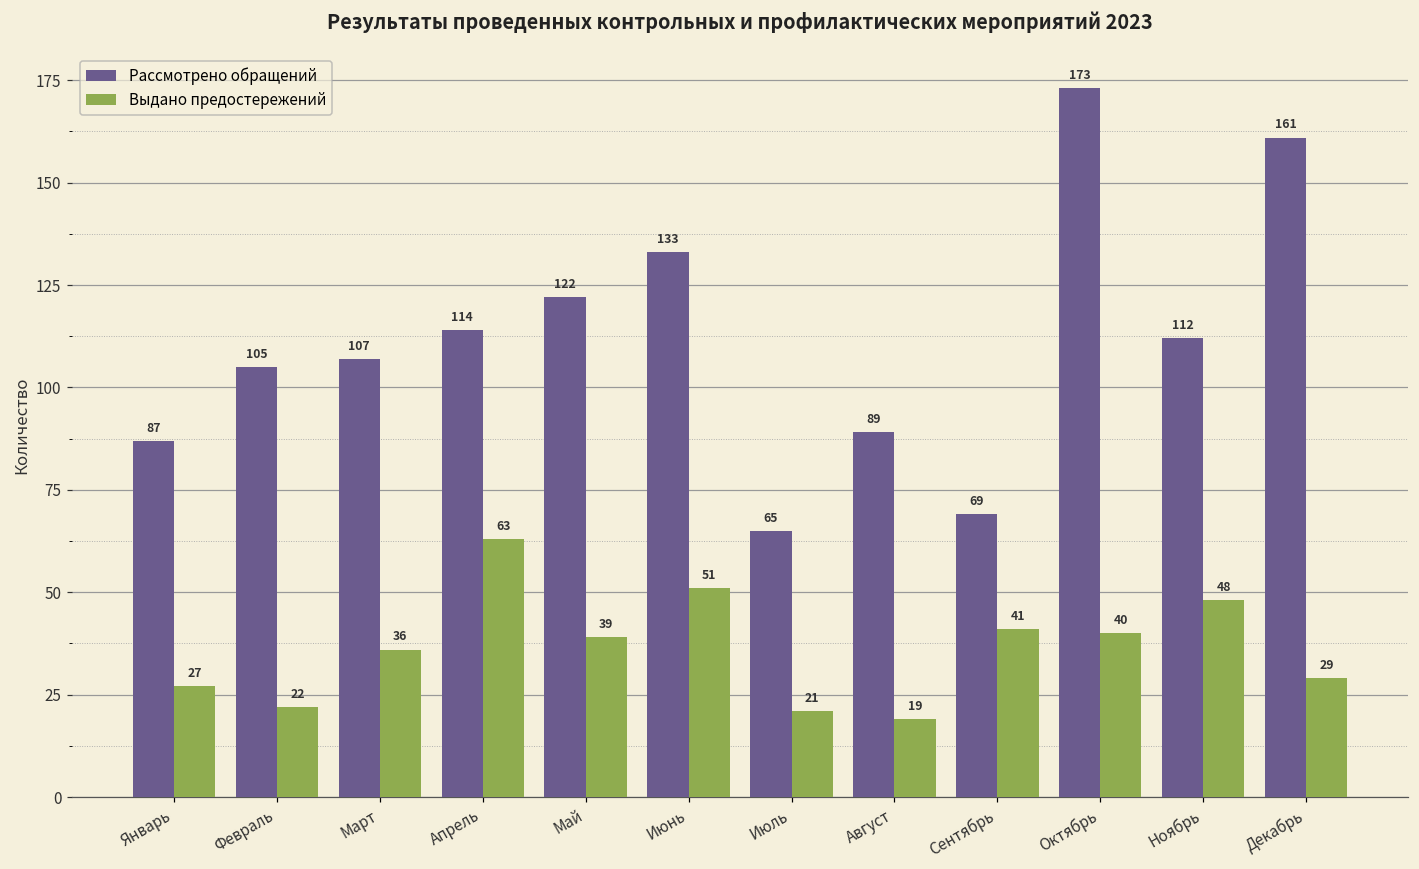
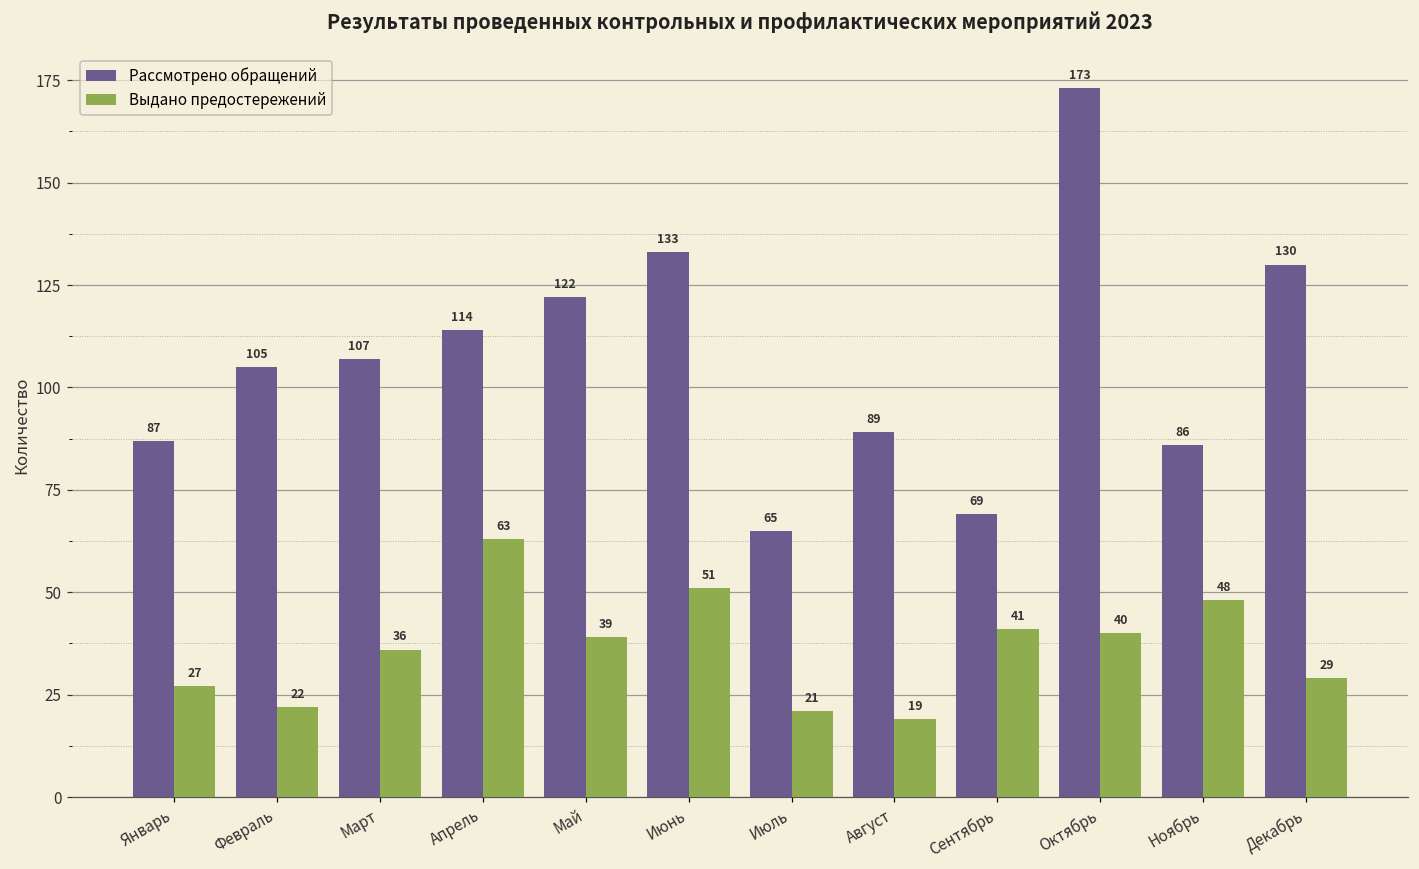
  {
    "Рассмотрено обращений": {
      "Январь": 87,
      "Февраль": 105,
      "Март": 107,
      "Апрель": 114,
      "Май": 122,
      "Июнь": 133,
      "Июль": 65,
      "Август": 89,
      "Сентябрь": 69,
      "Октябрь": 173,
-     "Ноябрь": 112,
-     "Декабрь": 161
+     "Ноябрь": 86,
+     "Декабрь": 130
    },
    "Выдано предостережений": {
      "Январь": 27,
      "Февраль": 22,
      "Март": 36,
      "Апрель": 63,
      "Май": 39,
      "Июнь": 51,
      "Июль": 21,
      "Август": 19,
      "Сентябрь": 41,
      "Октябрь": 40,
      "Ноябрь": 48,
      "Декабрь": 29
    }
  }
